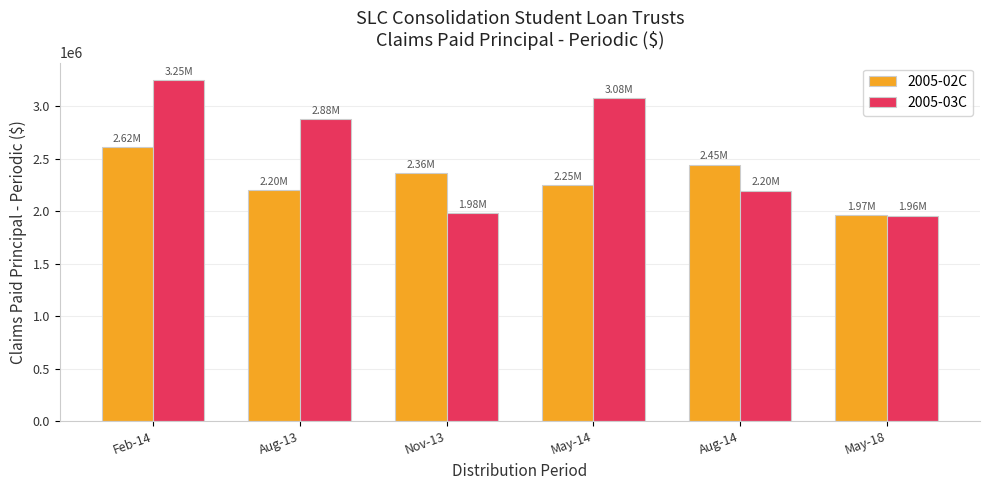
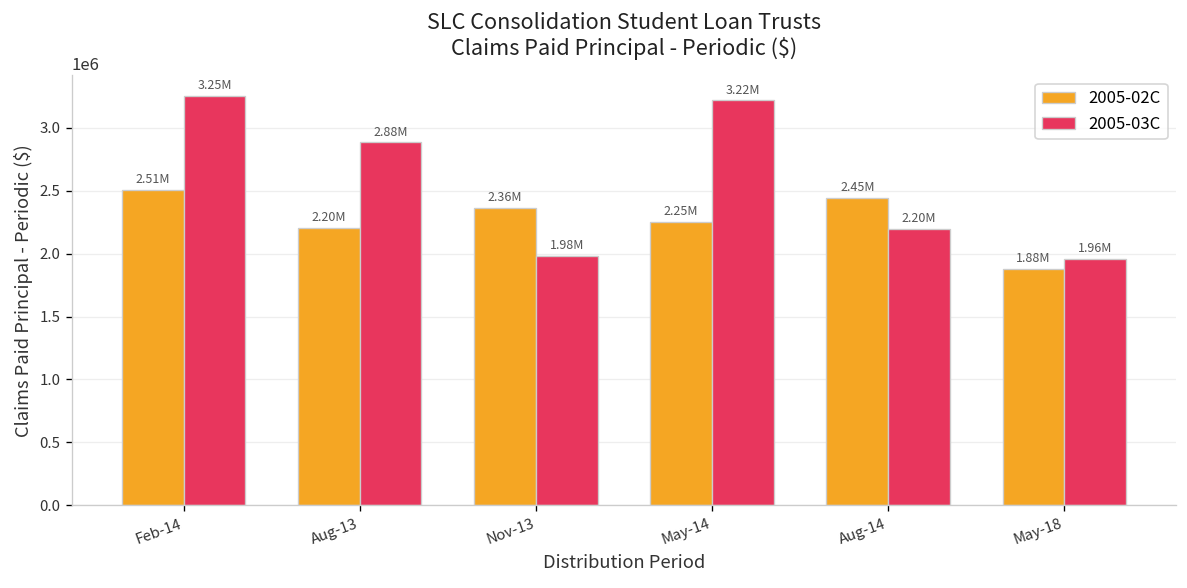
  {
    "2005-02C": {
-     "Feb-14": "2.62M",
+     "Feb-14": "2.51M",
      "Aug-13": "2.20M",
      "Nov-13": "2.36M",
      "May-14": "2.25M",
      "Aug-14": "2.45M",
-     "May-18": "1.97M"
+     "May-18": "1.88M"
    },
    "2005-03C": {
      "Feb-14": "3.25M",
      "Aug-13": "2.88M",
      "Nov-13": "1.98M",
-     "May-14": "3.08M",
+     "May-14": "3.22M",
      "Aug-14": "2.20M",
      "May-18": "1.96M"
    }
  }
